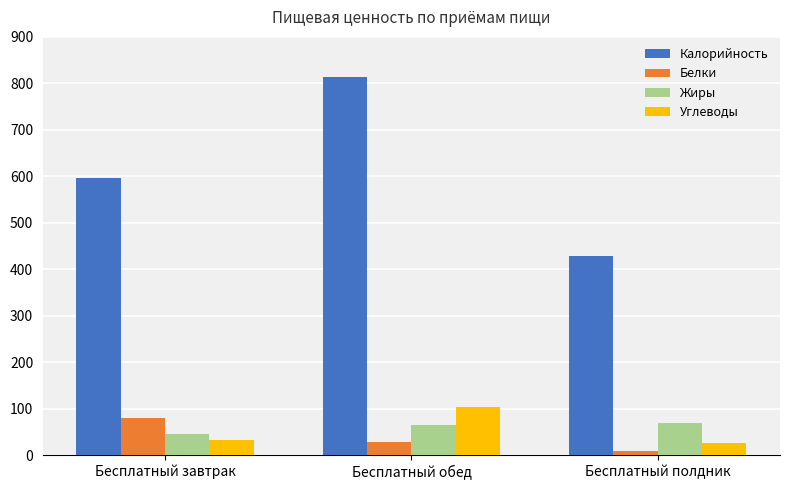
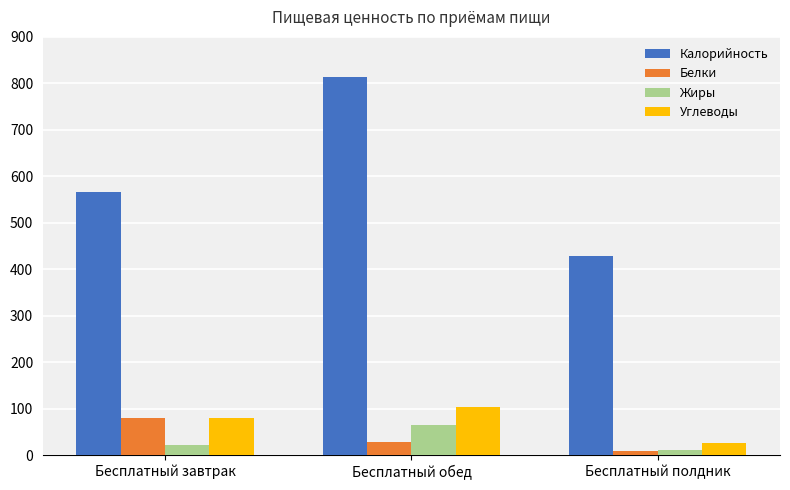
  {
    "Калорийность": {
-     "Бесплатный завтрак": 600,
+     "Бесплатный завтрак": 570,
      "Бесплатный обед": 810,
      "Бесплатный полдник": 430
    },
    "Белки": {
      "Бесплатный завтрак": 80,
      "Бесплатный обед": 30,
      "Бесплатный полдник": 10
    },
    "Жиры": {
-     "Бесплатный завтрак": 50,
+     "Бесплатный завтрак": 20,
      "Бесплатный обед": 60,
-     "Бесплатный полдник": 70
+     "Бесплатный полдник": 10
    },
    "Углеводы": {
-     "Бесплатный завтрак": 30,
+     "Бесплатный завтрак": 80,
      "Бесплатный обед": 100,
      "Бесплатный полдник": 30
    }
  }
